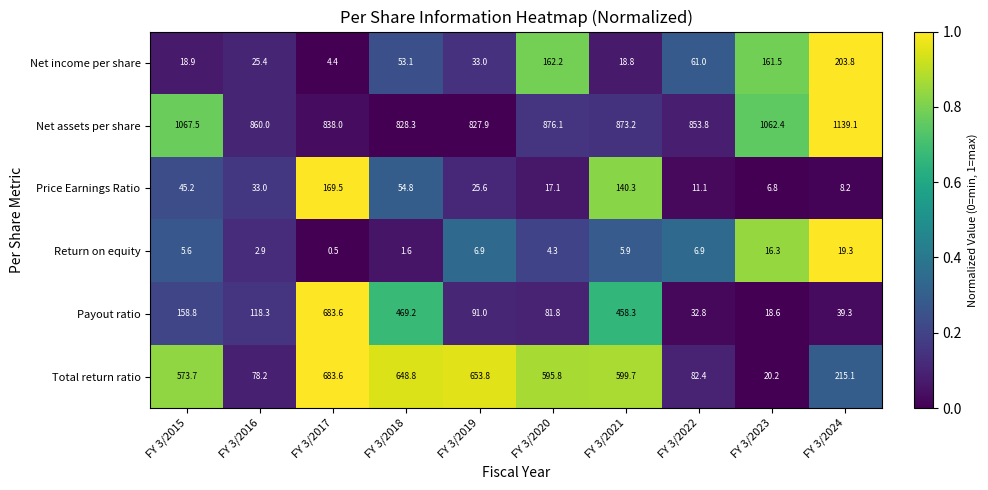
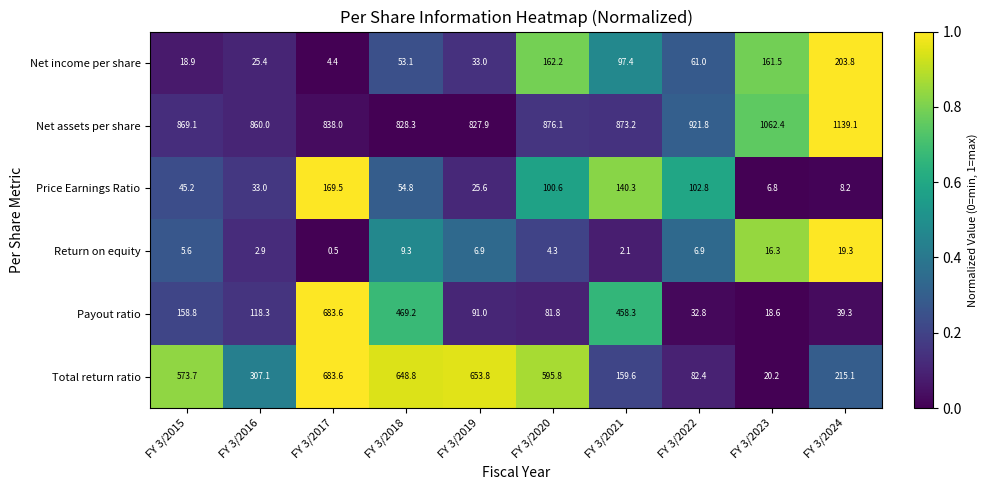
  {
    "Net income per share": {
      "FY 3/2015": 18.9,
      "FY 3/2016": 25.4,
      "FY 3/2017": 4.4,
      "FY 3/2018": 53.1,
      "FY 3/2019": 33.0,
      "FY 3/2020": 162.2,
-     "FY 3/2021": 18.8,
+     "FY 3/2021": 97.4,
      "FY 3/2022": 61.0,
      "FY 3/2023": 161.5,
      "FY 3/2024": 203.8
    },
    "Net assets per share": {
-     "FY 3/2015": 1067.5,
+     "FY 3/2015": 869.1,
      "FY 3/2016": 860.0,
      "FY 3/2017": 838.0,
      "FY 3/2018": 828.3,
      "FY 3/2019": 827.9,
      "FY 3/2020": 876.1,
      "FY 3/2021": 873.2,
-     "FY 3/2022": 853.8,
+     "FY 3/2022": 921.8,
      "FY 3/2023": 1062.4,
      "FY 3/2024": 1139.1
    },
    "Price Earnings Ratio": {
      "FY 3/2015": 45.2,
      "FY 3/2016": 33.0,
      "FY 3/2017": 169.5,
      "FY 3/2018": 54.8,
      "FY 3/2019": 25.6,
-     "FY 3/2020": 17.1,
+     "FY 3/2020": 100.6,
      "FY 3/2021": 140.3,
-     "FY 3/2022": 11.1,
+     "FY 3/2022": 102.8,
      "FY 3/2023": 6.8,
      "FY 3/2024": 8.2
    },
    "Return on equity": {
      "FY 3/2015": 5.6,
      "FY 3/2016": 2.9,
      "FY 3/2017": 0.5,
-     "FY 3/2018": 1.6,
+     "FY 3/2018": 9.3,
      "FY 3/2019": 6.9,
      "FY 3/2020": 4.3,
-     "FY 3/2021": 5.9,
+     "FY 3/2021": 2.1,
      "FY 3/2022": 6.9,
      "FY 3/2023": 16.3,
      "FY 3/2024": 19.3
    },
    "Payout ratio": {
      "FY 3/2015": 158.8,
      "FY 3/2016": 118.3,
      "FY 3/2017": 683.6,
      "FY 3/2018": 469.2,
      "FY 3/2019": 91.0,
      "FY 3/2020": 81.8,
      "FY 3/2021": 458.3,
      "FY 3/2022": 32.8,
      "FY 3/2023": 18.6,
      "FY 3/2024": 39.3
    },
    "Total return ratio": {
      "FY 3/2015": 573.7,
-     "FY 3/2016": 78.2,
+     "FY 3/2016": 307.1,
      "FY 3/2017": 683.6,
      "FY 3/2018": 648.8,
      "FY 3/2019": 653.8,
      "FY 3/2020": 595.8,
-     "FY 3/2021": 599.7,
+     "FY 3/2021": 159.6,
      "FY 3/2022": 82.4,
      "FY 3/2023": 20.2,
      "FY 3/2024": 215.1
    }
  }
